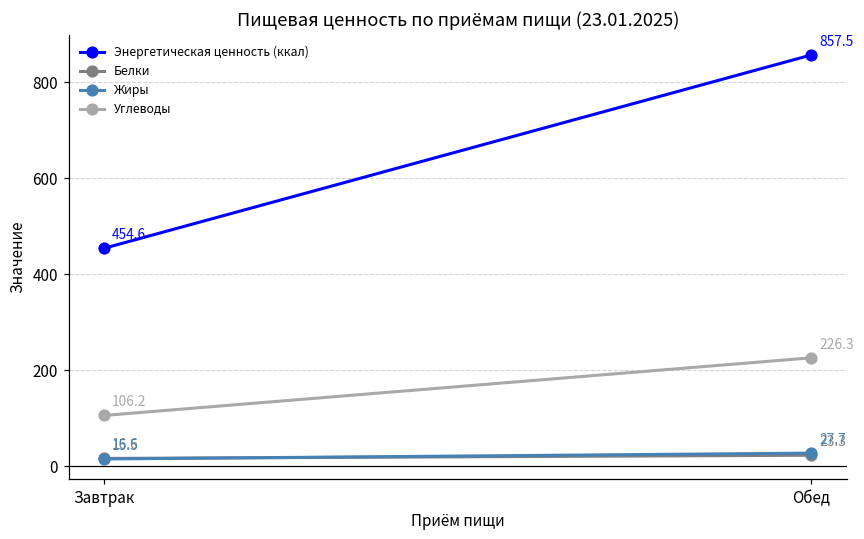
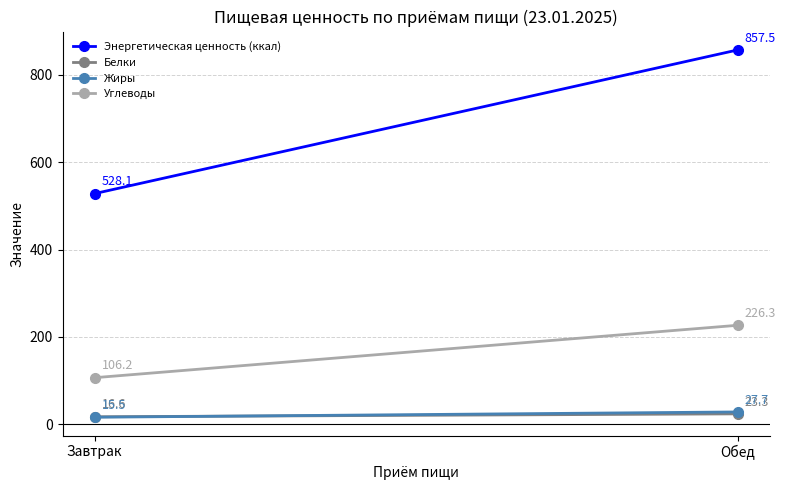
  {
    "Энергетическая ценность (ккал)": {
-     "Завтрак": 454.6,
+     "Завтрак": 528.1,
      "Обед": 857.5
    },
    "Углеводы": {
      "Завтрак": 106.2,
      "Обед": 226.3
    }
  }
